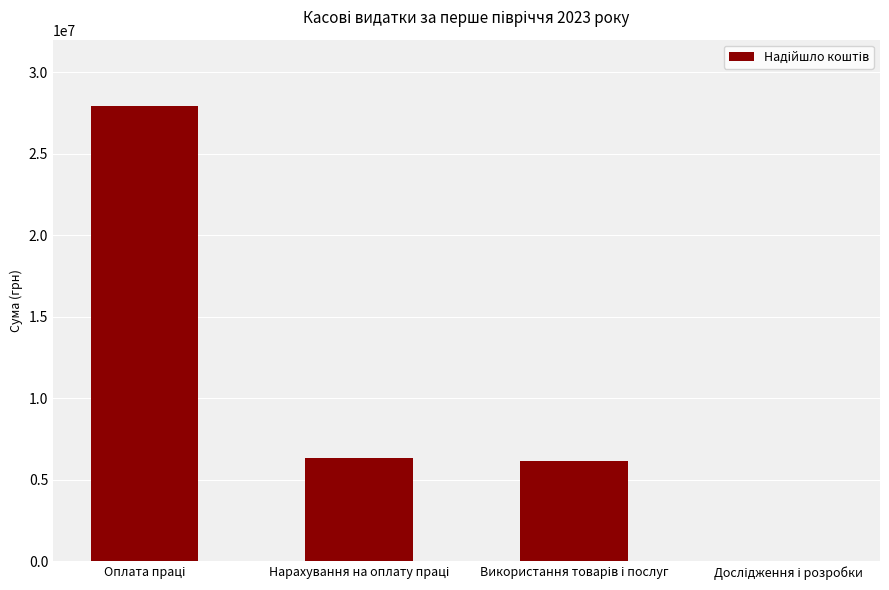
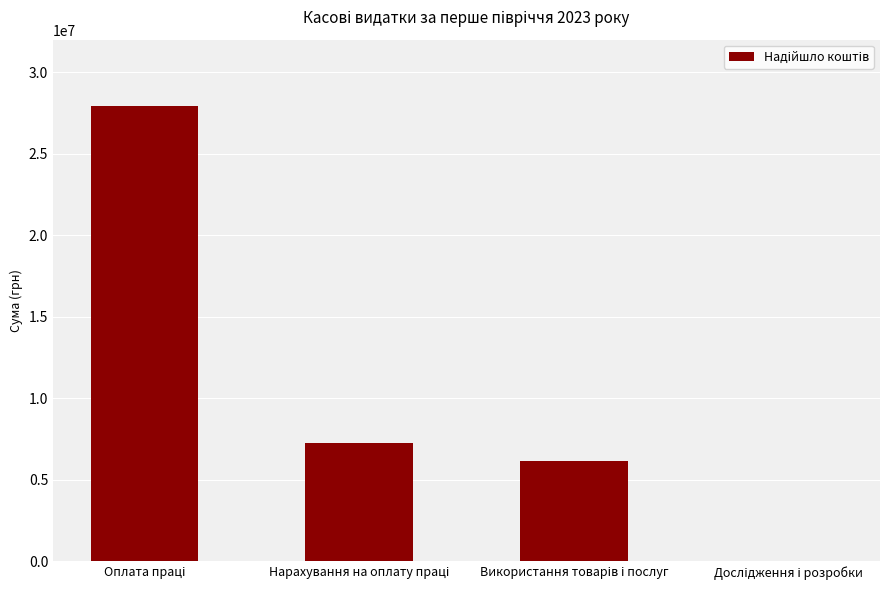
  {
    "Оплата праці": 28000000,
-   "Нарахування на оплату праці": 6300000,
+   "Нарахування на оплату праці": 7300000,
    "Використання товарів і послуг": 6100000
  }
